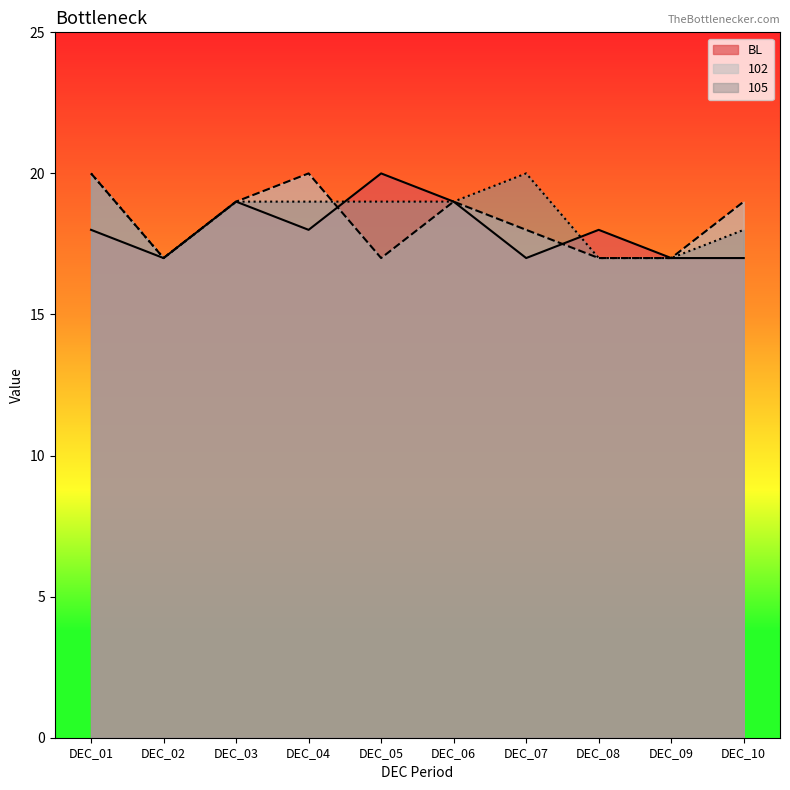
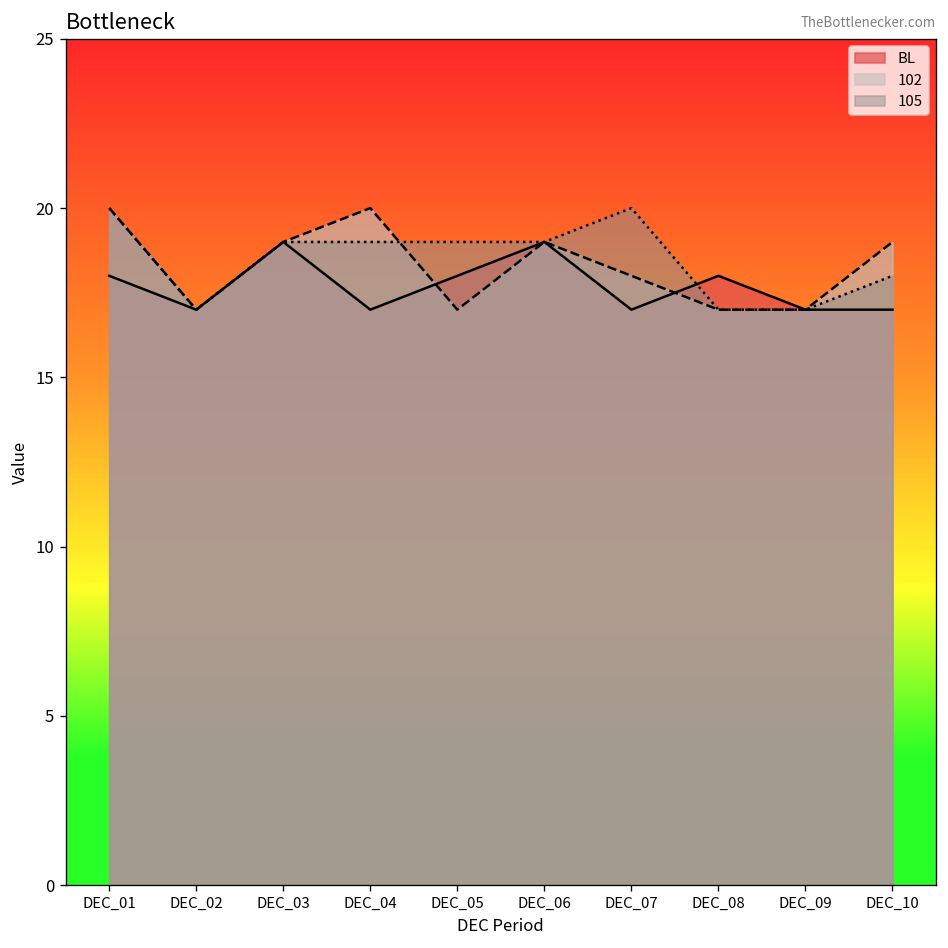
  {
    "BL": {
      "DEC_01": 18,
-     "DEC_04": 18,
-     "DEC_05": 20,
+     "DEC_04": 17,
+     "DEC_05": 18,
      "DEC_07": 17,
      "DEC_08": 18,
      "DEC_10": 17
    }
  }
